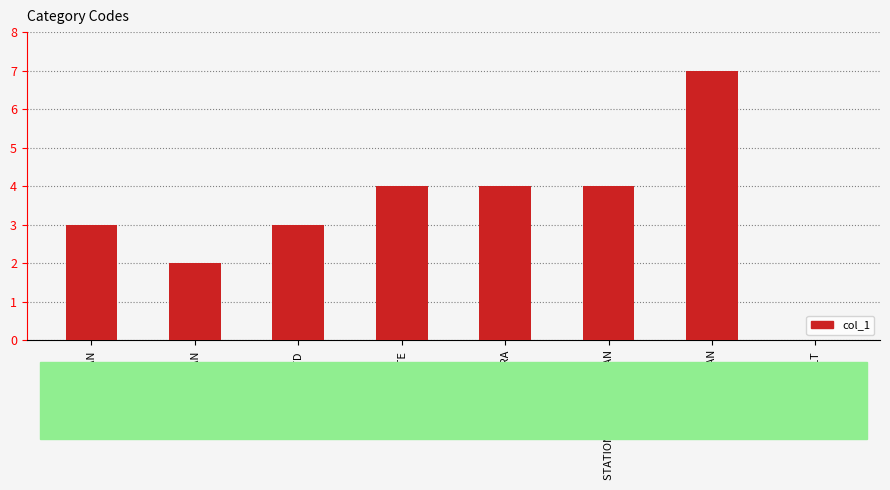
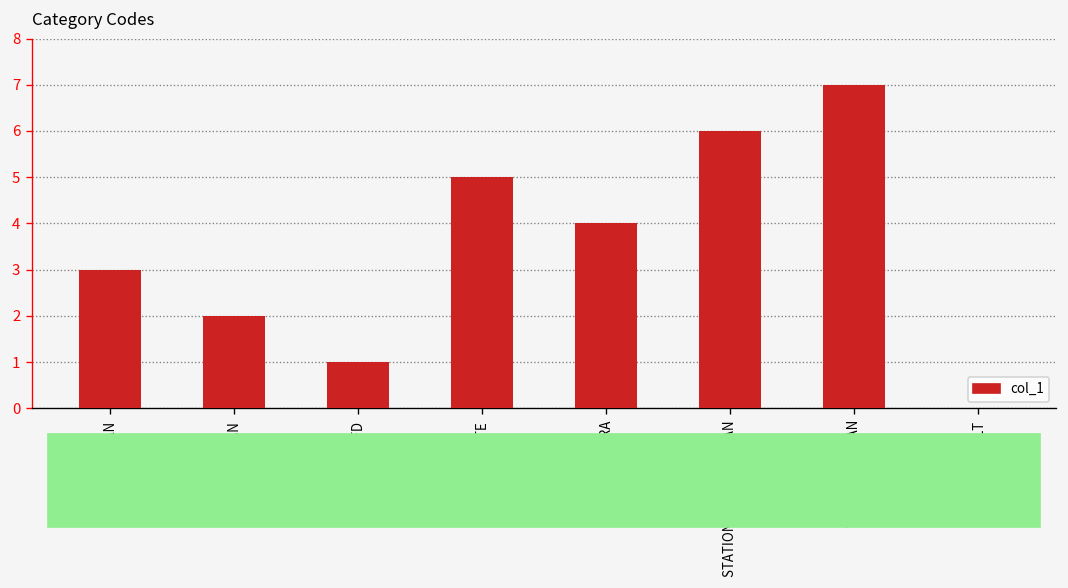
  {
    "KEYMAN": 3,
    "PATROLMAN": 2,
-   "USFD": 3,
-   "MATE": 4,
+   "USFD": 1,
+   "MATE": 5,
    "GATEMITRA": 4,
-   "STATIONERY WATCHMAN": 4,
+   "STATIONERY WATCHMAN": 6,
    "TRD PATROLMAN": 7,
    "DEFAULT": 0
  }
